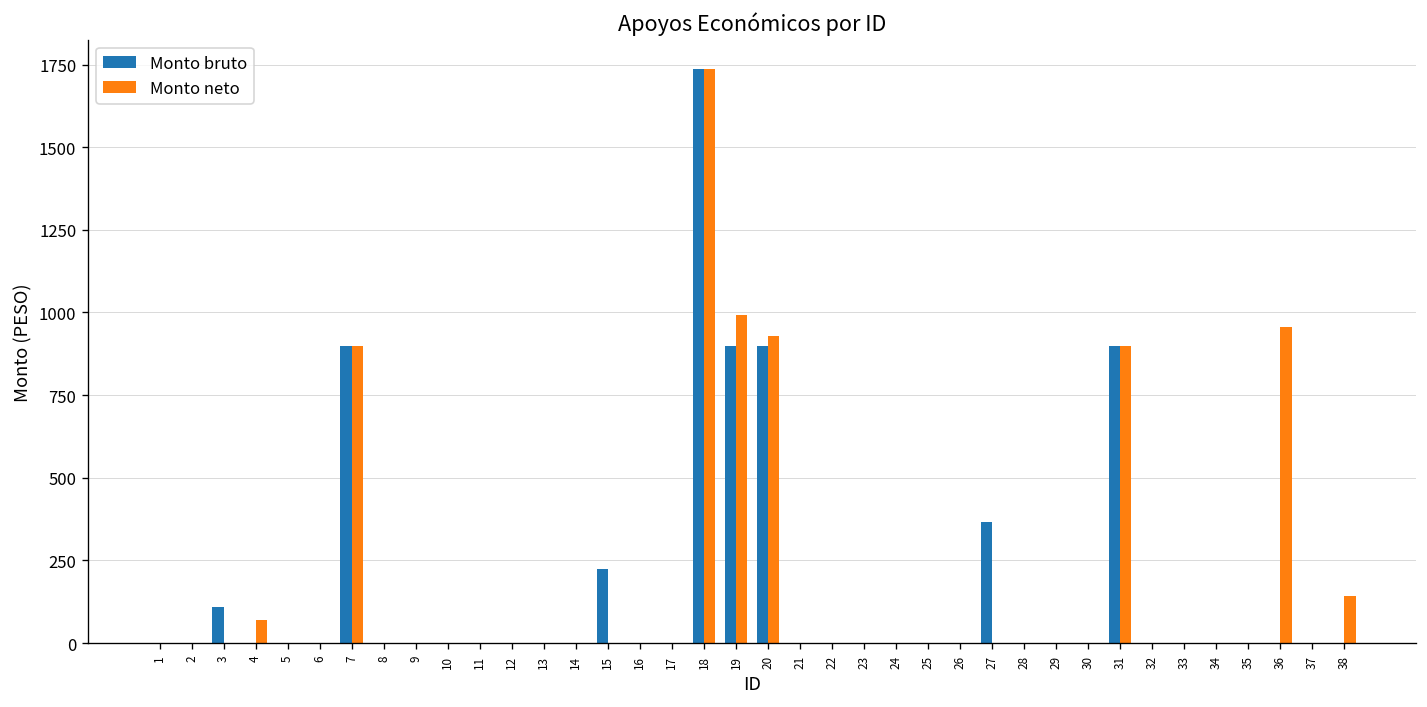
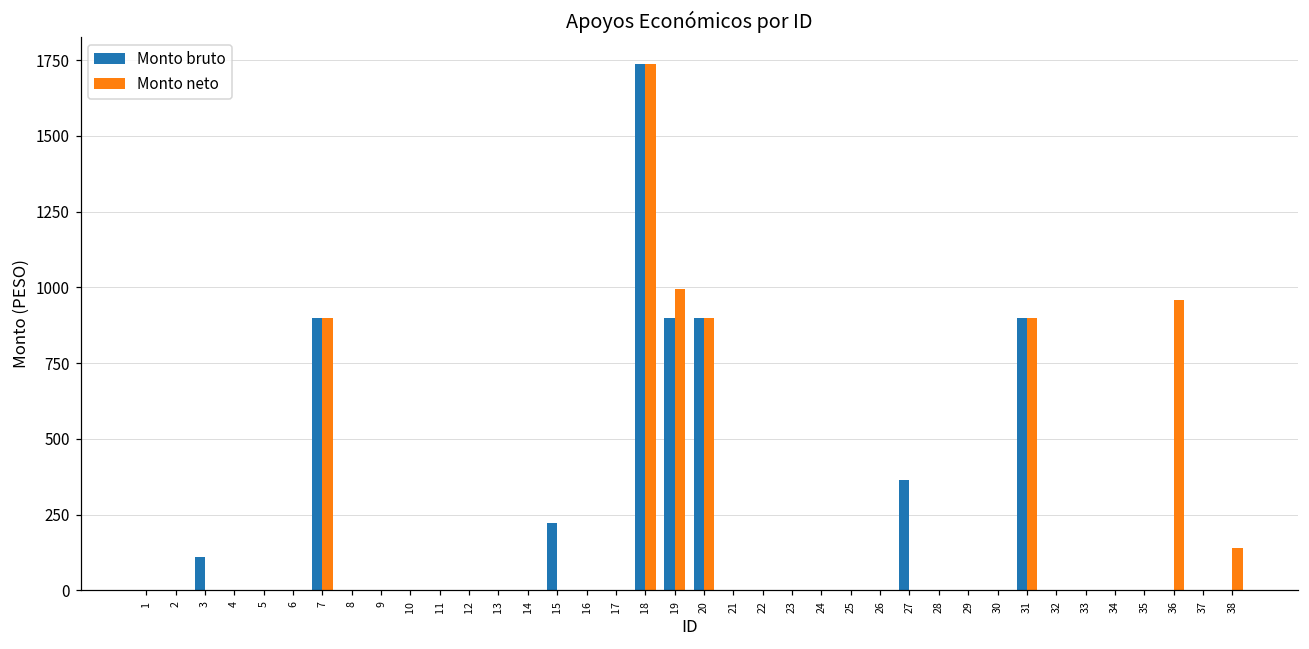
  {
    "Monto bruto": {
      "1": 0,
      "2": 0,
      "3": 110,
      "4": 0,
      "5": 0,
      "6": 0,
      "7": 900,
      "8": 0,
      "9": 0,
      "10": 0,
      "11": 0,
      "12": 0,
      "13": 0,
      "14": 0,
      "15": 220,
      "16": 0,
      "17": 0,
      "18": 1740,
      "19": 900,
      "20": 900,
      "21": 0,
      "22": 0,
      "23": 0,
      "24": 0,
      "25": 0,
      "26": 0,
      "27": 370,
      "28": 0,
      "29": 0,
      "30": 0,
      "31": 900,
      "32": 0,
      "33": 0,
      "34": 0,
      "35": 0,
      "36": 0,
      "37": 0,
      "38": 0
    },
    "Monto neto": {
      "1": 0,
      "2": 0,
      "3": 0,
-     "4": 70,
+     "4": 0,
      "5": 0,
      "6": 0,
      "7": 900,
      "8": 0,
      "9": 0,
      "10": 0,
      "11": 0,
      "12": 0,
      "13": 0,
      "14": 0,
      "15": 0,
      "16": 0,
      "17": 0,
      "18": 1740,
      "19": 990,
-     "20": 930,
+     "20": 900,
      "21": 0,
      "22": 0,
      "23": 0,
      "24": 0,
      "25": 0,
      "26": 0,
      "27": 0,
      "28": 0,
      "29": 0,
      "30": 0,
      "31": 900,
      "32": 0,
      "33": 0,
      "34": 0,
      "35": 0,
      "36": 960,
      "37": 0,
      "38": 140
    }
  }
